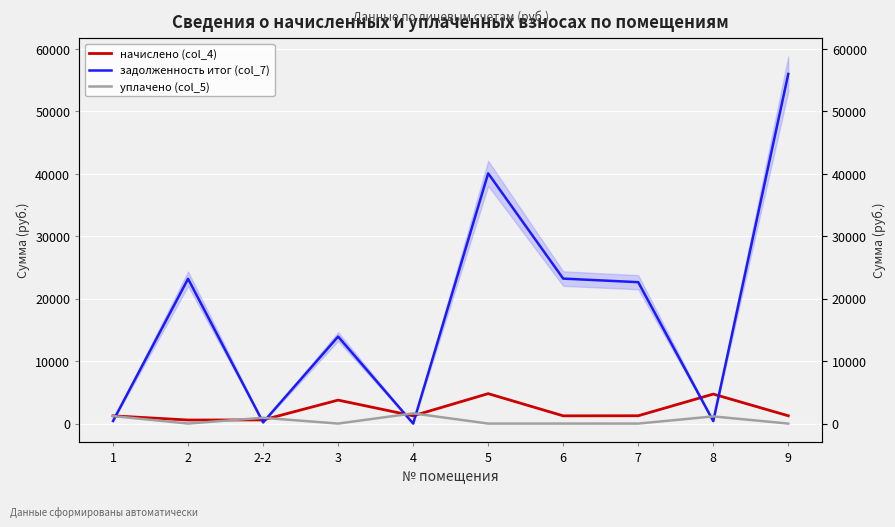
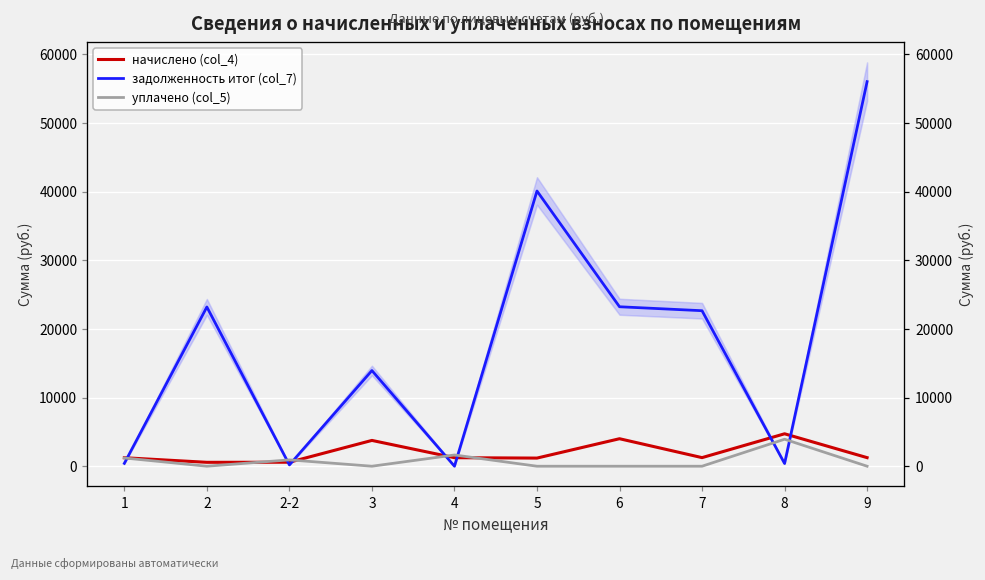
  {
    "начислено (col_4)": {
      "2": 1000,
      "3": 4000,
-     "5": 5000,
-     "6": 1000,
+     "5": 1000,
+     "6": 4000,
      "7": 1000,
      "8": 5000,
      "9": 1000
    },
    "задолженность итог (col_7)": {
      "2": 23000,
      "3": 14000,
      "5": 40000,
      "6": 23000,
      "7": 23000,
      "9": 56000
    },
    "уплачено (col_5)": {
      "2": 0,
      "3": 0,
      "5": 0,
      "6": 0,
      "7": 0,
-     "8": 1000,
+     "8": 4000,
      "9": 0
    }
  }
